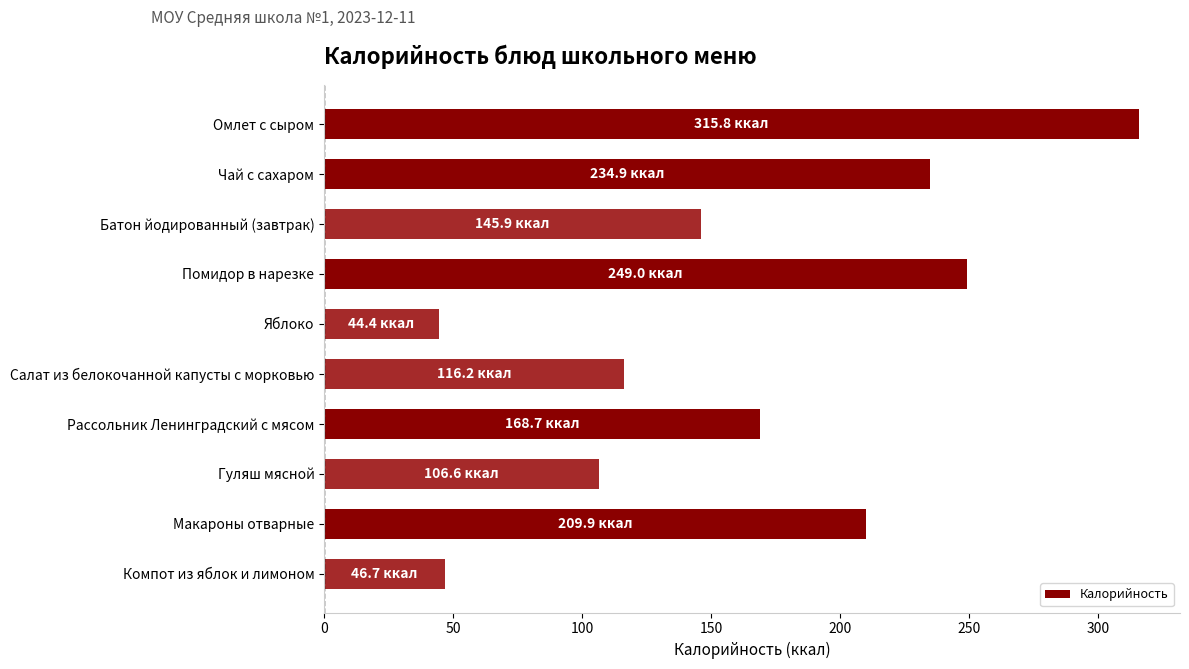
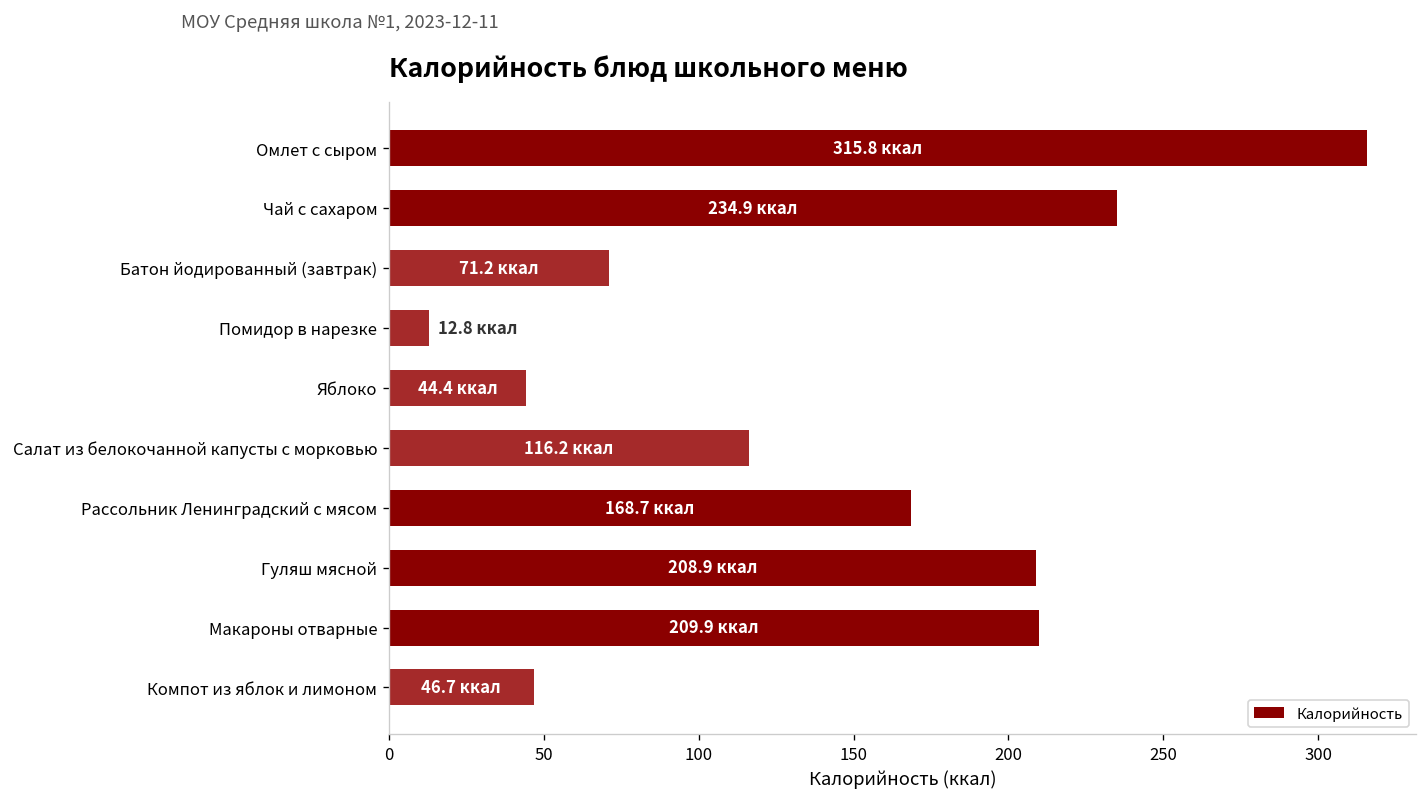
  {
    "Омлет с сыром": 315.8,
    "Чай с сахаром": 234.9,
-   "Батон йодированный (завтрак)": 145.9,
-   "Помидор в нарезке": 249.0,
+   "Батон йодированный (завтрак)": 71.2,
+   "Помидор в нарезке": 12.8,
    "Яблоко": 44.4,
    "Салат из белокочанной капусты с морковью": 116.2,
    "Рассольник Ленинградский с мясом": 168.7,
-   "Гуляш мясной": 106.6,
+   "Гуляш мясной": 208.9,
    "Макароны отварные": 209.9,
    "Компот из яблок и лимоном": 46.7
  }
